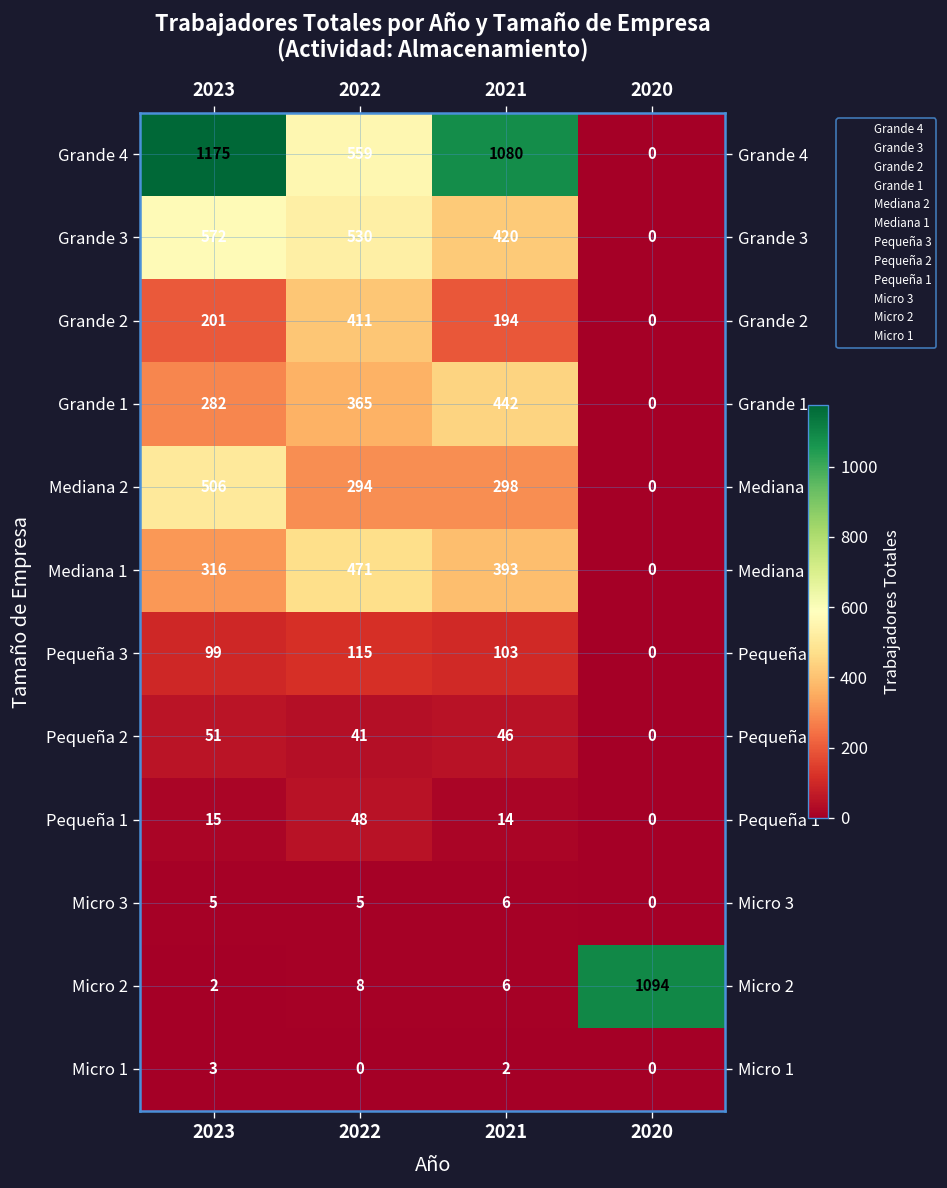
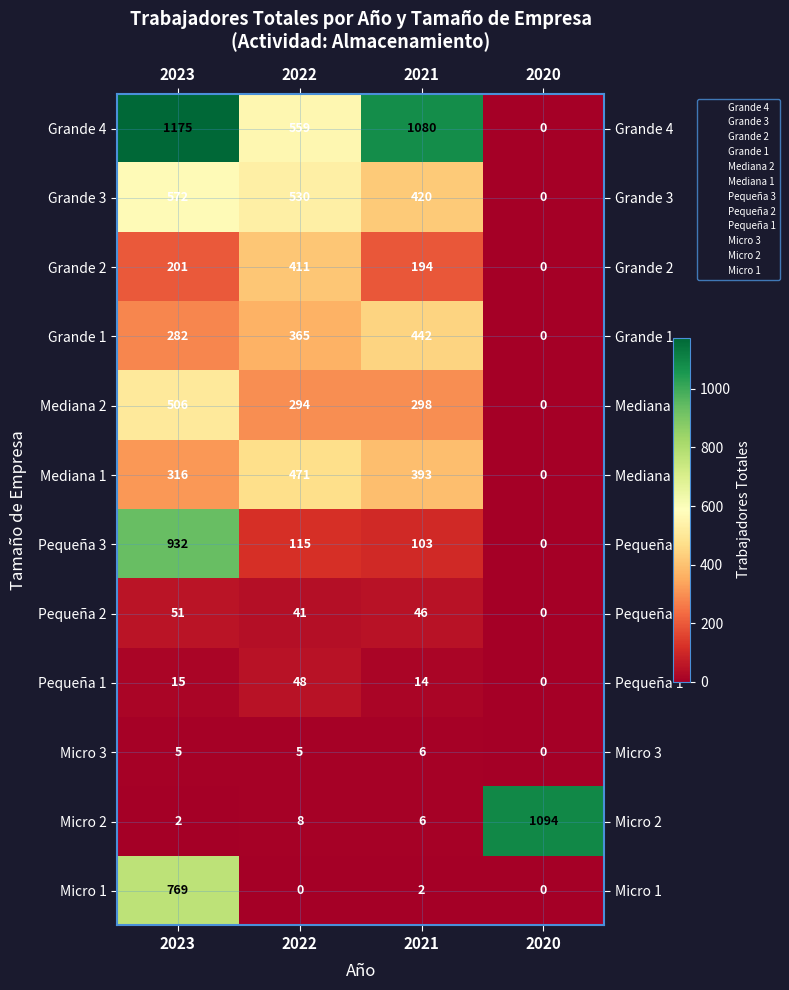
  {
    "Grande 4": {
      "2023": 1175,
      "2022": 559,
      "2021": 1080,
      "2020": 0
    },
    "Grande 3": {
      "2023": 572,
      "2022": 530,
      "2021": 420,
      "2020": 0
    },
    "Grande 2": {
      "2023": 201,
      "2022": 411,
      "2021": 194,
      "2020": 0
    },
    "Grande 1": {
      "2023": 282,
      "2022": 365,
      "2021": 442,
      "2020": 0
    },
    "Mediana 2": {
      "2023": 506,
      "2022": 294,
      "2021": 298,
      "2020": 0
    },
    "Mediana 1": {
      "2023": 316,
      "2022": 471,
      "2021": 393,
      "2020": 0
    },
    "Pequeña 3": {
-     "2023": 99,
+     "2023": 932,
      "2022": 115,
      "2021": 103,
      "2020": 0
    },
    "Pequeña 2": {
      "2023": 51,
      "2022": 41,
      "2021": 46,
      "2020": 0
    },
    "Pequeña 1": {
      "2023": 15,
      "2022": 48,
      "2021": 14,
      "2020": 0
    },
    "Micro 3": {
      "2023": 5,
      "2022": 5,
      "2021": 6,
      "2020": 0
    },
    "Micro 2": {
      "2023": 2,
      "2022": 8,
      "2021": 6,
      "2020": 1094
    },
    "Micro 1": {
-     "2023": 3,
+     "2023": 769,
      "2022": 0,
      "2021": 2,
      "2020": 0
    }
  }
